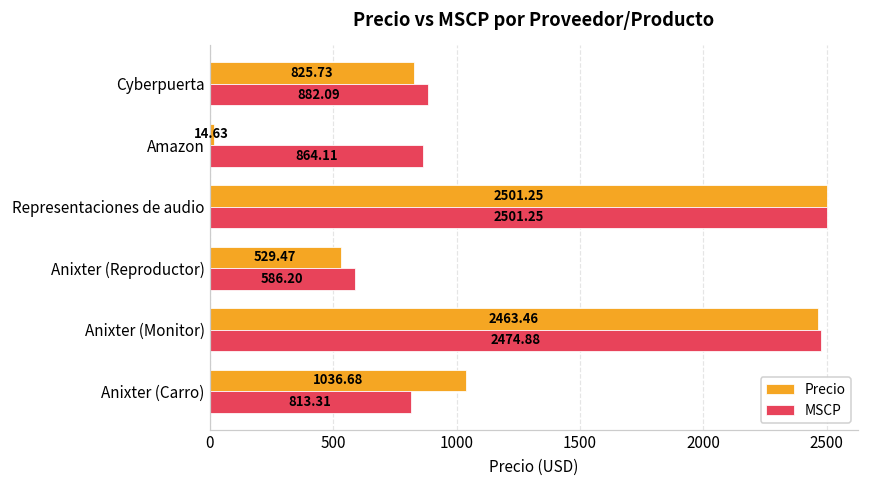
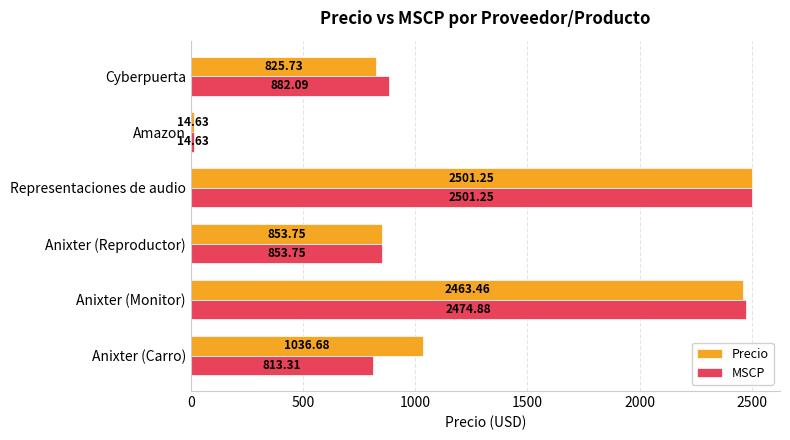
  {
    "Precio": {
      "Cyberpuerta": 825.73,
      "Amazon": 14.63,
      "Representaciones de audio": 2501.25,
-     "Anixter (Reproductor)": 529.47,
+     "Anixter (Reproductor)": 853.75,
      "Anixter (Monitor)": 2463.46,
      "Anixter (Carro)": 1036.68
    },
    "MSCP": {
      "Cyberpuerta": 882.09,
-     "Amazon": 864.11,
+     "Amazon": 14.63,
      "Representaciones de audio": 2501.25,
-     "Anixter (Reproductor)": 586.20,
+     "Anixter (Reproductor)": 853.75,
      "Anixter (Monitor)": 2474.88,
      "Anixter (Carro)": 813.31
    }
  }
